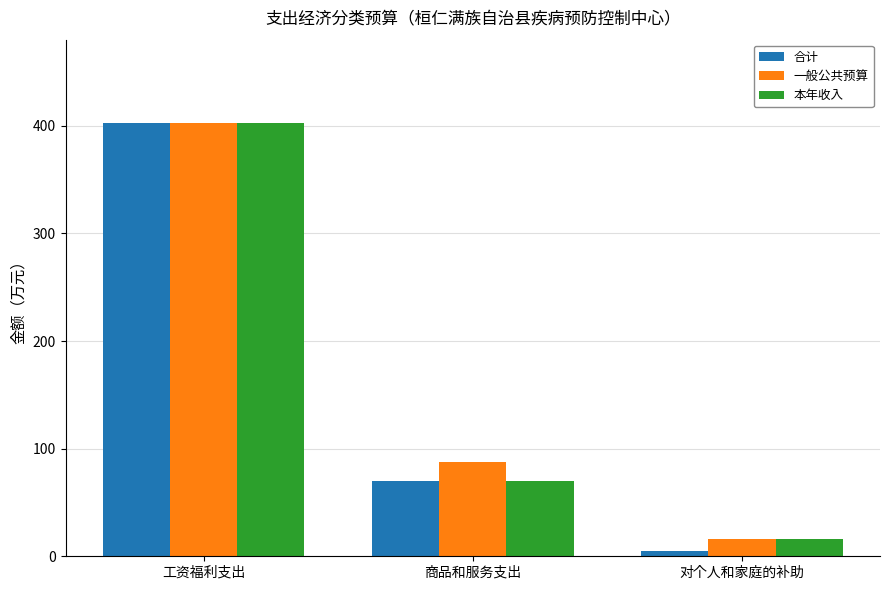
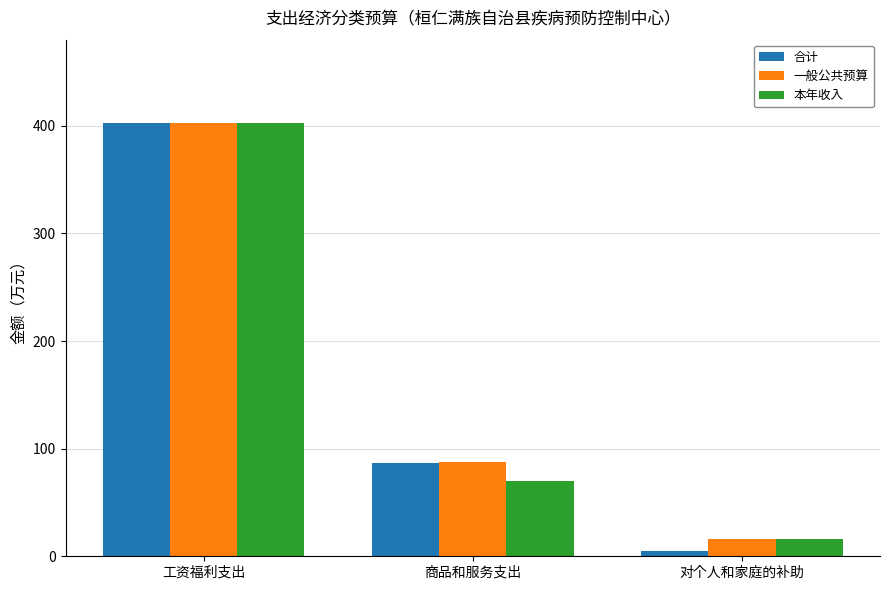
  {
    "合计": {
      "工资福利支出": 403,
-     "商品和服务支出": 70,
+     "商品和服务支出": 87,
      "对个人和家庭的补助": 5
    },
    "一般公共预算": {
      "工资福利支出": 403,
      "商品和服务支出": 88,
      "对个人和家庭的补助": 16
    },
    "本年收入": {
      "工资福利支出": 403,
      "商品和服务支出": 70,
      "对个人和家庭的补助": 16
    }
  }
